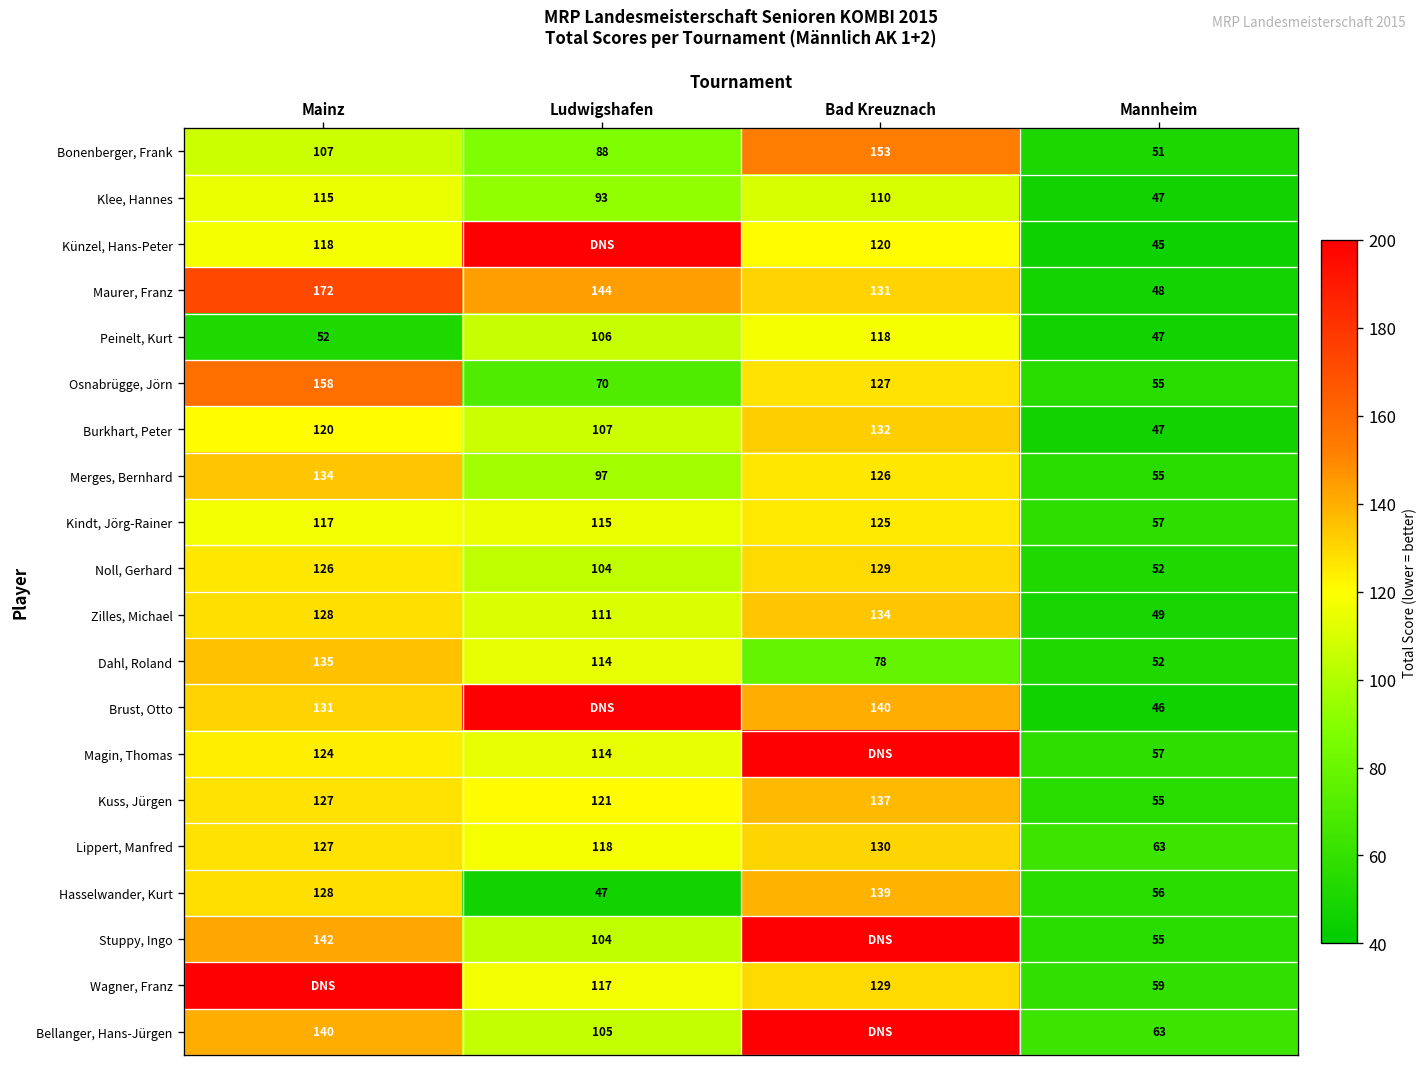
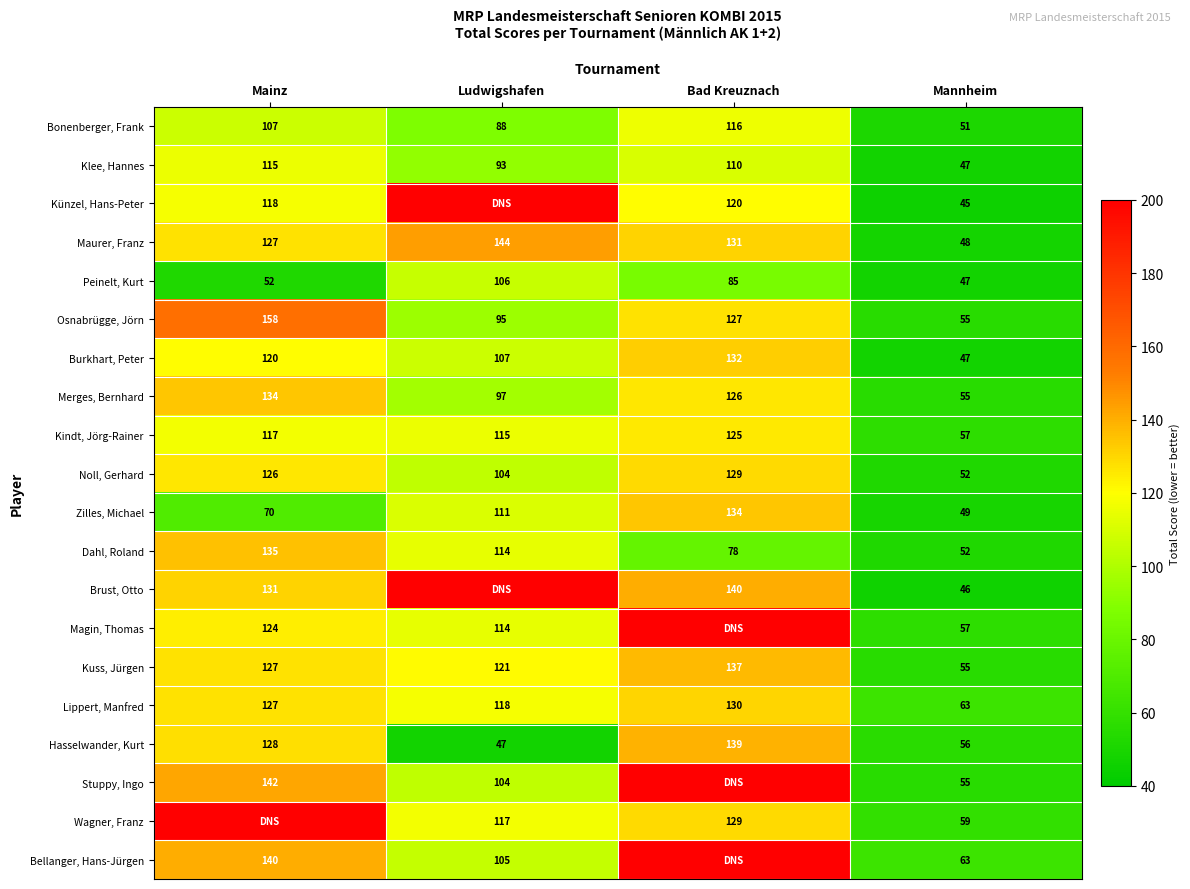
  {
    "Bonenberger, Frank": {
      "Mainz": 107,
      "Ludwigshafen": 88,
-     "Bad Kreuznach": 153,
+     "Bad Kreuznach": 116,
      "Mannheim": 51
    },
    "Klee, Hannes": {
      "Mainz": 115,
      "Ludwigshafen": 93,
      "Bad Kreuznach": 110,
      "Mannheim": 47
    },
    "Künzel, Hans-Peter": {
      "Mainz": 118,
      "Bad Kreuznach": 120,
      "Mannheim": 45
    },
    "Maurer, Franz": {
-     "Mainz": 172,
+     "Mainz": 127,
      "Ludwigshafen": 144,
      "Bad Kreuznach": 131,
      "Mannheim": 48
    },
    "Peinelt, Kurt": {
      "Mainz": 52,
      "Ludwigshafen": 106,
-     "Bad Kreuznach": 118,
+     "Bad Kreuznach": 85,
      "Mannheim": 47
    },
    "Osnabrügge, Jörn": {
      "Mainz": 158,
-     "Ludwigshafen": 70,
+     "Ludwigshafen": 95,
      "Bad Kreuznach": 127,
      "Mannheim": 55
    },
    "Burkhart, Peter": {
      "Mainz": 120,
      "Ludwigshafen": 107,
      "Bad Kreuznach": 132,
      "Mannheim": 47
    },
    "Merges, Bernhard": {
      "Mainz": 134,
      "Ludwigshafen": 97,
      "Bad Kreuznach": 126,
      "Mannheim": 55
    },
    "Kindt, Jörg-Rainer": {
      "Mainz": 117,
      "Ludwigshafen": 115,
      "Bad Kreuznach": 125,
      "Mannheim": 57
    },
    "Noll, Gerhard": {
      "Mainz": 126,
      "Ludwigshafen": 104,
      "Bad Kreuznach": 129,
      "Mannheim": 52
    },
    "Zilles, Michael": {
-     "Mainz": 128,
+     "Mainz": 70,
      "Ludwigshafen": 111,
      "Bad Kreuznach": 134,
      "Mannheim": 49
    },
    "Dahl, Roland": {
      "Mainz": 135,
      "Ludwigshafen": 114,
      "Bad Kreuznach": 78,
      "Mannheim": 52
    },
    "Brust, Otto": {
      "Mainz": 131,
      "Bad Kreuznach": 140,
      "Mannheim": 46
    },
    "Magin, Thomas": {
      "Mainz": 124,
      "Ludwigshafen": 114,
      "Mannheim": 57
    },
    "Kuss, Jürgen": {
      "Mainz": 127,
      "Ludwigshafen": 121,
      "Bad Kreuznach": 137,
      "Mannheim": 55
    },
    "Lippert, Manfred": {
      "Mainz": 127,
      "Ludwigshafen": 118,
      "Bad Kreuznach": 130,
      "Mannheim": 63
    },
    "Hasselwander, Kurt": {
      "Mainz": 128,
      "Ludwigshafen": 47,
      "Bad Kreuznach": 139,
      "Mannheim": 56
    },
    "Stuppy, Ingo": {
      "Mainz": 142,
      "Ludwigshafen": 104,
      "Mannheim": 55
    },
    "Wagner, Franz": {
      "Ludwigshafen": 117,
      "Bad Kreuznach": 129,
      "Mannheim": 59
    },
    "Bellanger, Hans-Jürgen": {
      "Mainz": 140,
      "Ludwigshafen": 105,
      "Mannheim": 63
    }
  }
